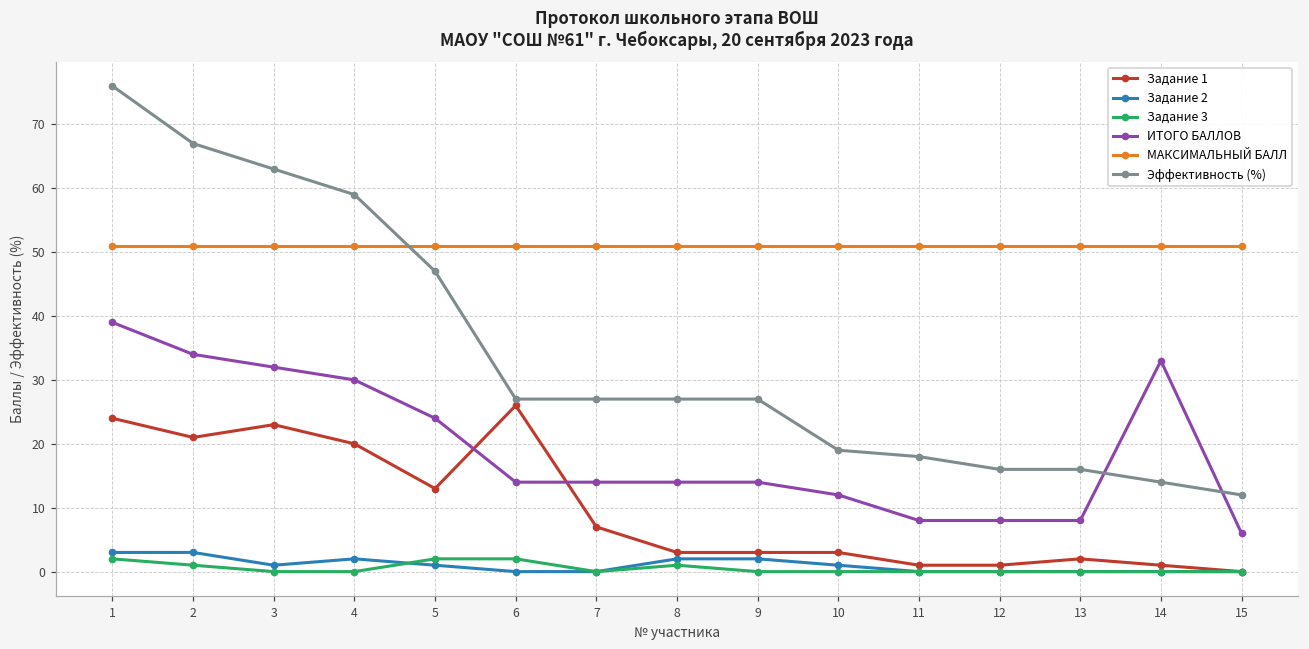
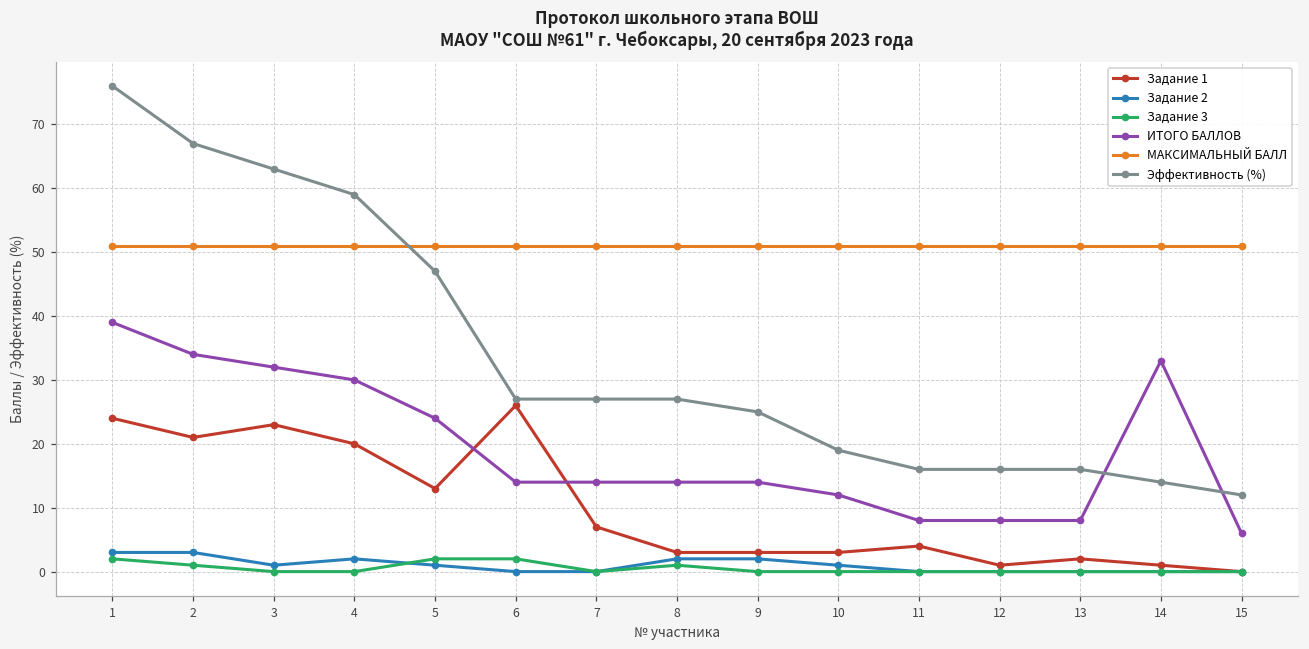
  {
    "Задание 1": {
      "1": 24,
      "2": 21,
      "3": 23,
      "4": 20,
      "5": 13,
      "6": 26,
      "7": 7,
      "8": 3,
      "9": 3,
      "10": 3,
-     "11": 1,
+     "11": 4,
      "12": 1,
      "13": 2,
      "14": 1
    },
    "Задание 2": {
      "1": 3,
      "2": 3,
      "3": 1,
      "4": 2,
      "5": 1,
      "6": 0,
      "8": 2,
      "9": 2,
      "10": 1
    },
    "Задание 3": {
      "1": 2,
      "2": 1,
      "3": 0,
      "4": 0,
      "5": 2,
      "6": 2,
      "8": 1,
      "9": 0,
      "10": 0
    },
    "ИТОГО БАЛЛОВ": {
      "1": 39,
      "2": 34,
      "3": 32,
      "4": 30,
      "5": 24,
      "6": 14,
      "7": 14,
      "8": 14,
      "9": 14,
      "10": 12,
      "11": 8,
      "12": 8,
      "13": 8,
      "14": 33,
      "15": 6
    },
    "МАКСИМАЛЬНЫЙ БАЛЛ": {
      "1": 51,
      "2": 51,
      "3": 51,
      "4": 51,
      "5": 51,
      "6": 51,
      "7": 51,
      "8": 51,
      "9": 51,
      "10": 51,
      "11": 51,
      "12": 51,
      "13": 51,
      "14": 51,
      "15": 51
    },
    "Эффективность (%)": {
      "1": 76,
      "2": 67,
      "3": 63,
      "4": 59,
      "5": 47,
      "6": 27,
      "7": 27,
      "8": 27,
-     "9": 27,
+     "9": 25,
      "10": 19,
-     "11": 18,
+     "11": 16,
      "12": 16,
      "13": 16,
      "14": 14,
      "15": 12
    }
  }
